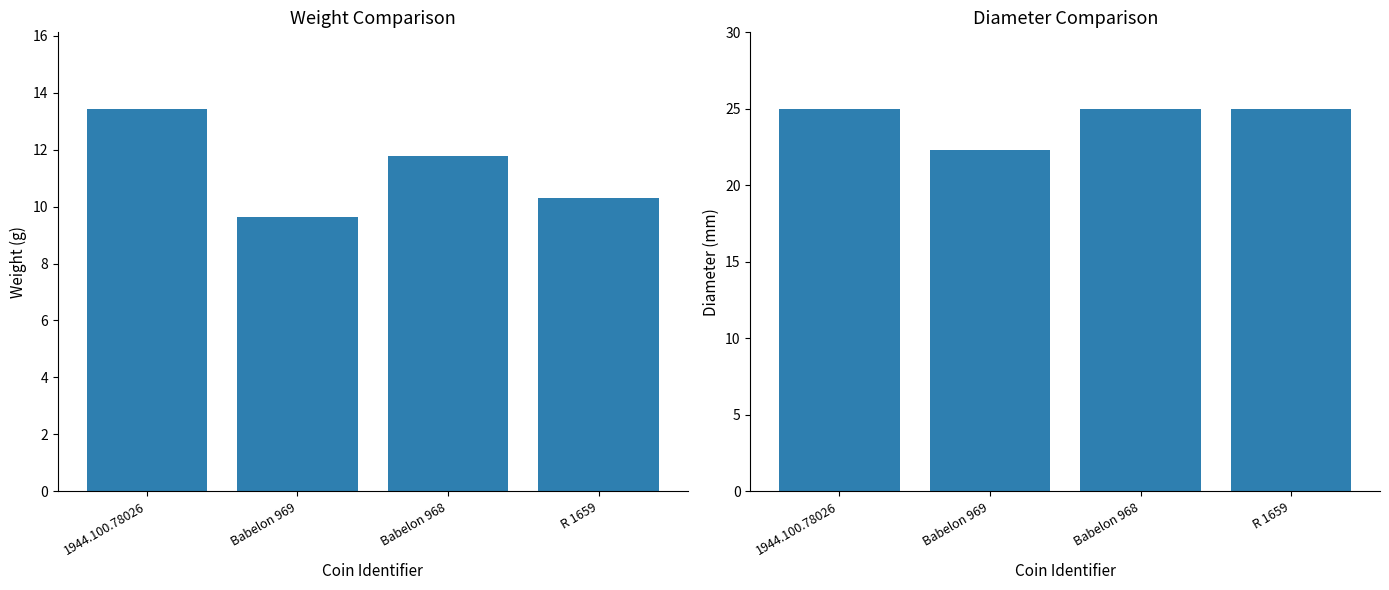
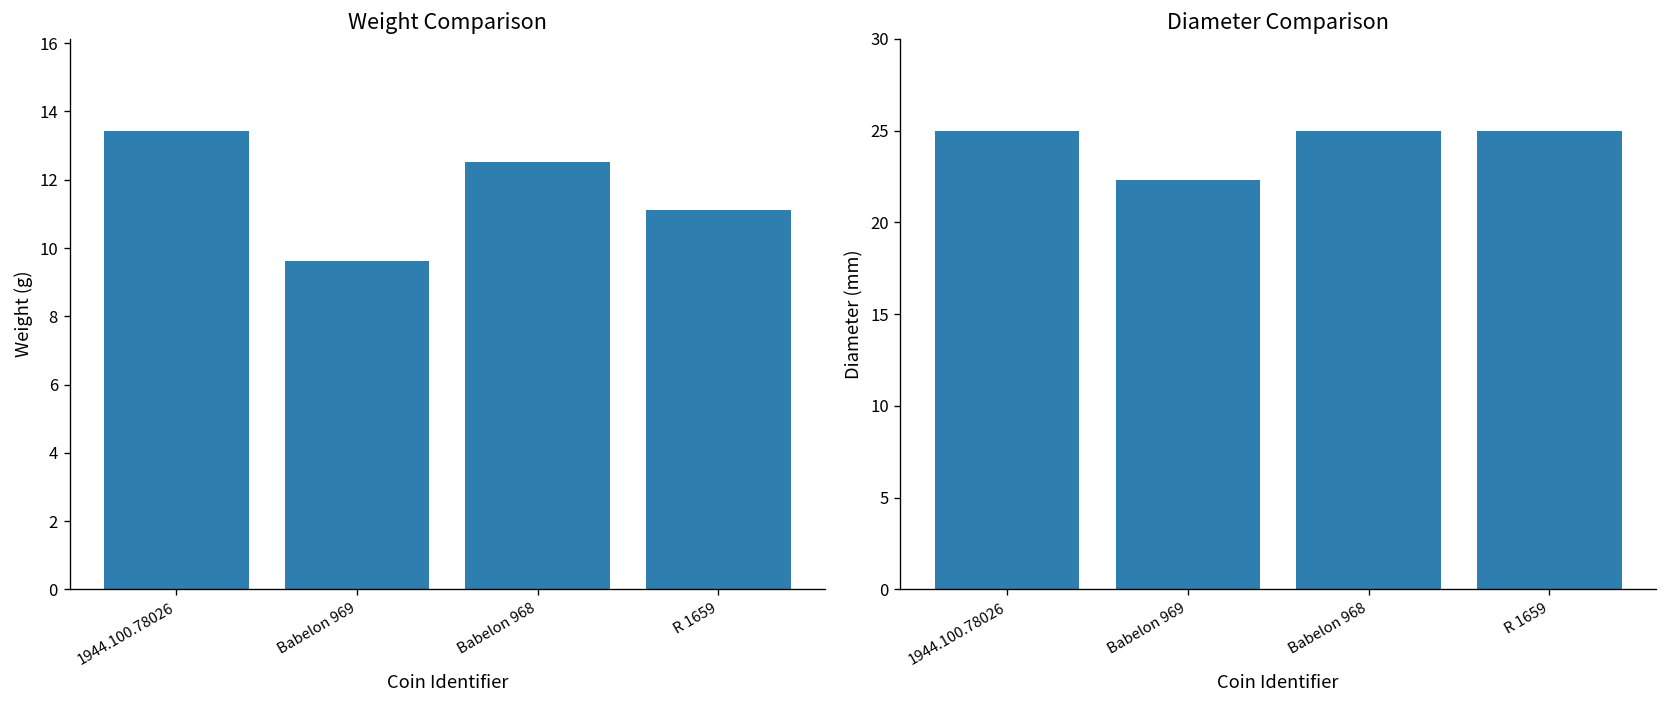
  {
    "Weight Comparison": {
      "1944.100.78026": 13.4,
      "Babelon 969": 9.6,
-     "Babelon 968": 11.8,
-     "R 1659": 10.3
+     "Babelon 968": 12.5,
+     "R 1659": 11.1
    },
    "Diameter Comparison": {
      "1944.100.78026": 25.0,
      "Babelon 969": 22.3,
      "Babelon 968": 25.0,
      "R 1659": 25.0
    }
  }
